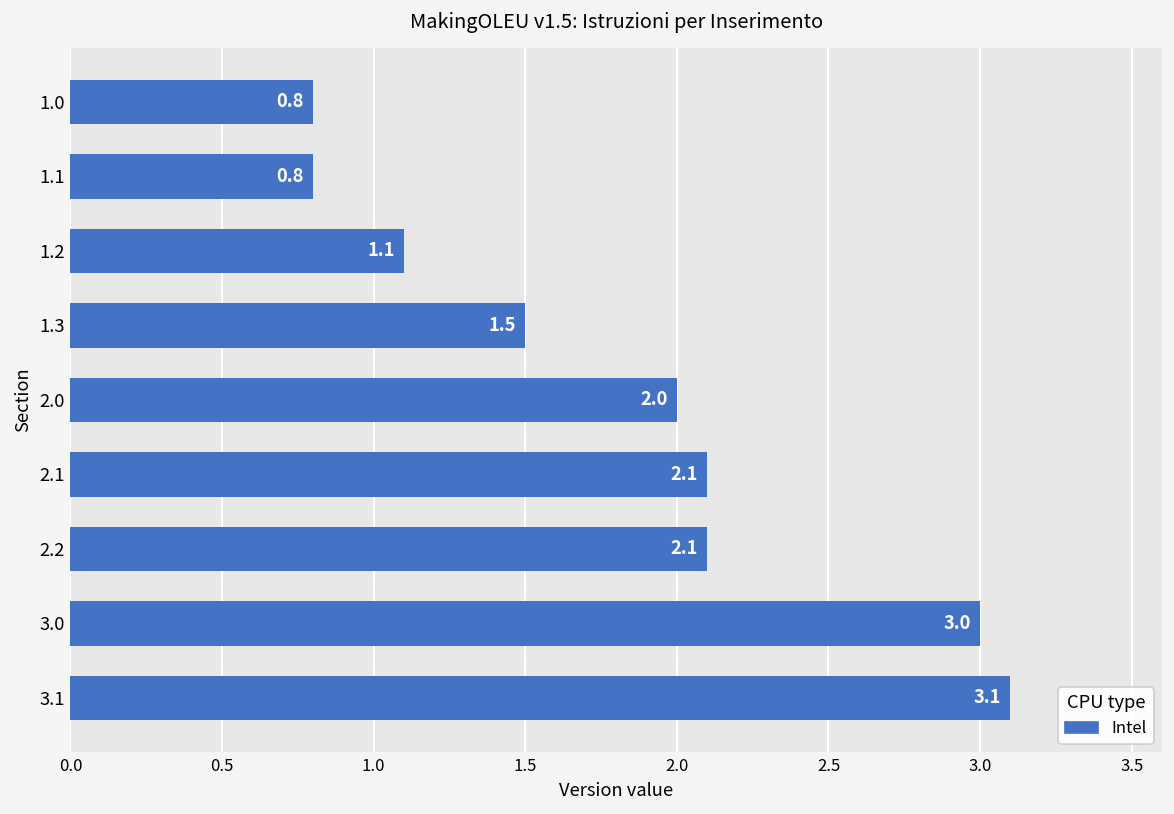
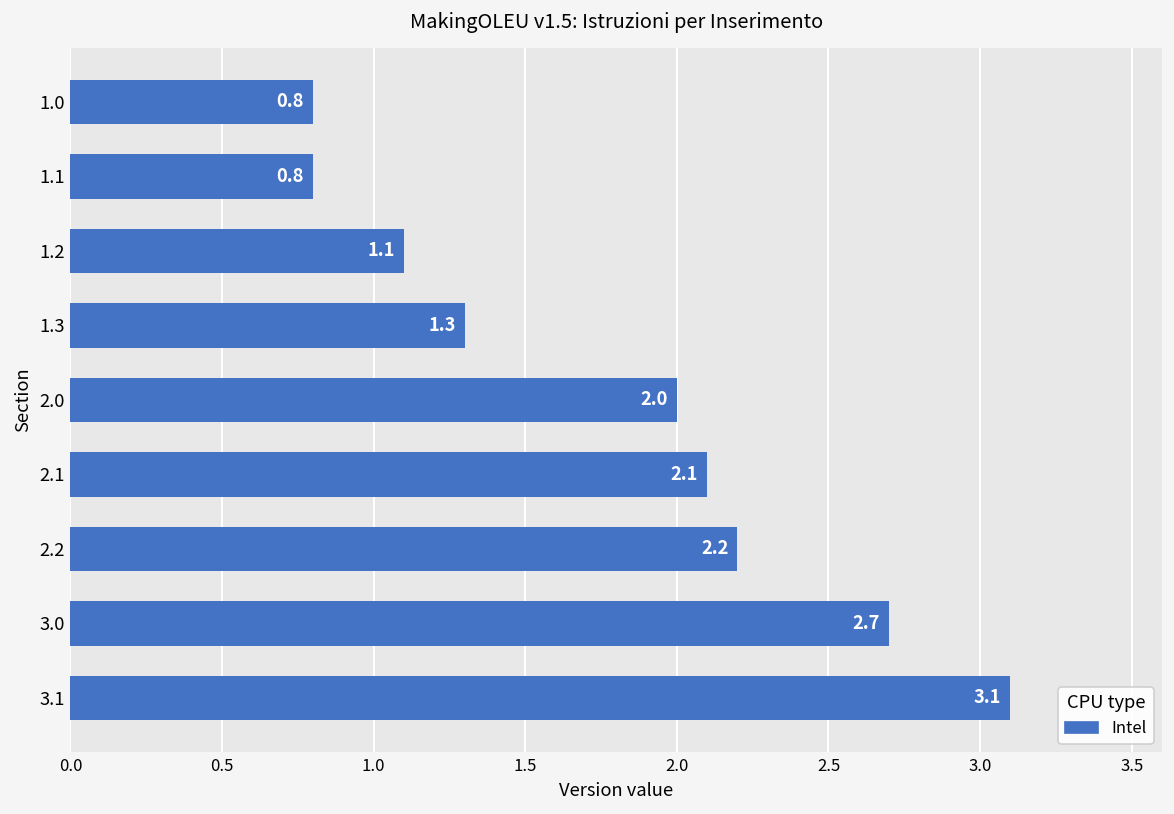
  {
    "1.0": 0.8,
    "1.1": 0.8,
    "1.2": 1.1,
-   "1.3": 1.5,
+   "1.3": 1.3,
    "2.0": 2.0,
    "2.1": 2.1,
-   "2.2": 2.1,
-   "3.0": 3.0,
+   "2.2": 2.2,
+   "3.0": 2.7,
    "3.1": 3.1
  }
